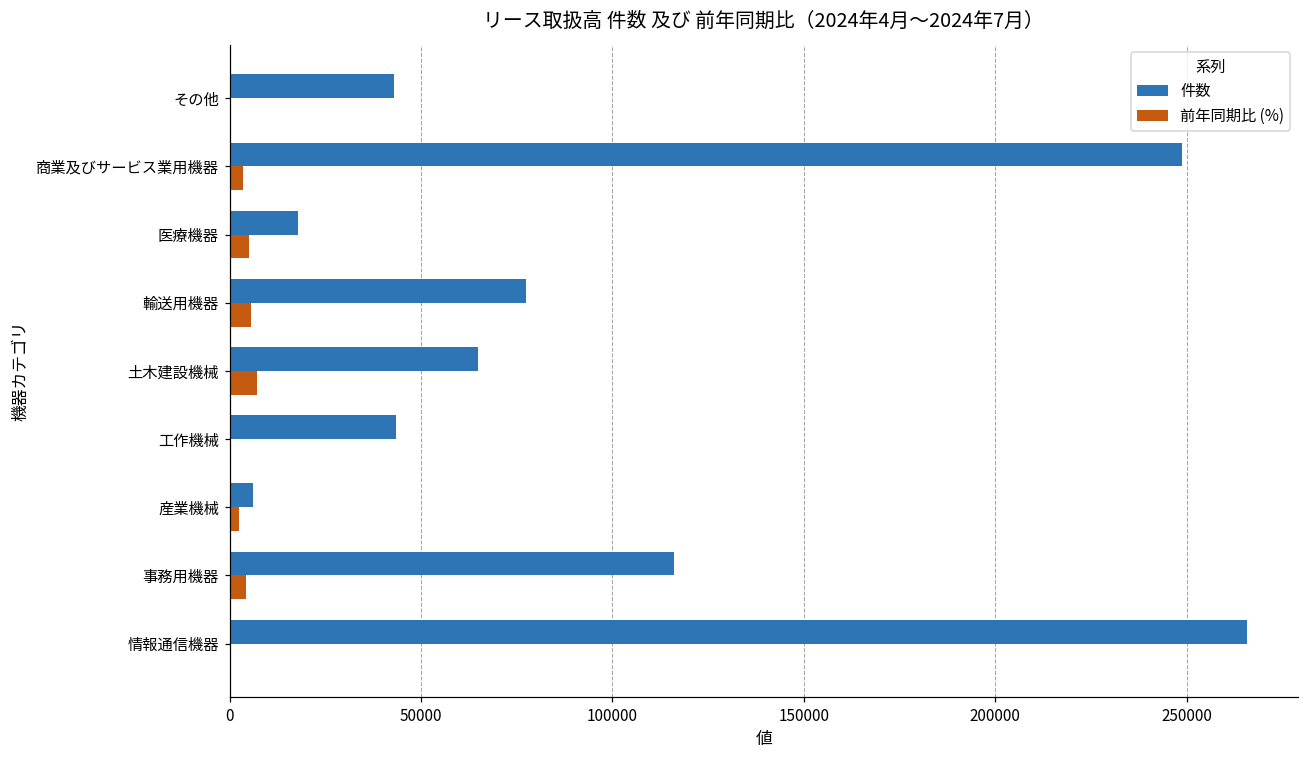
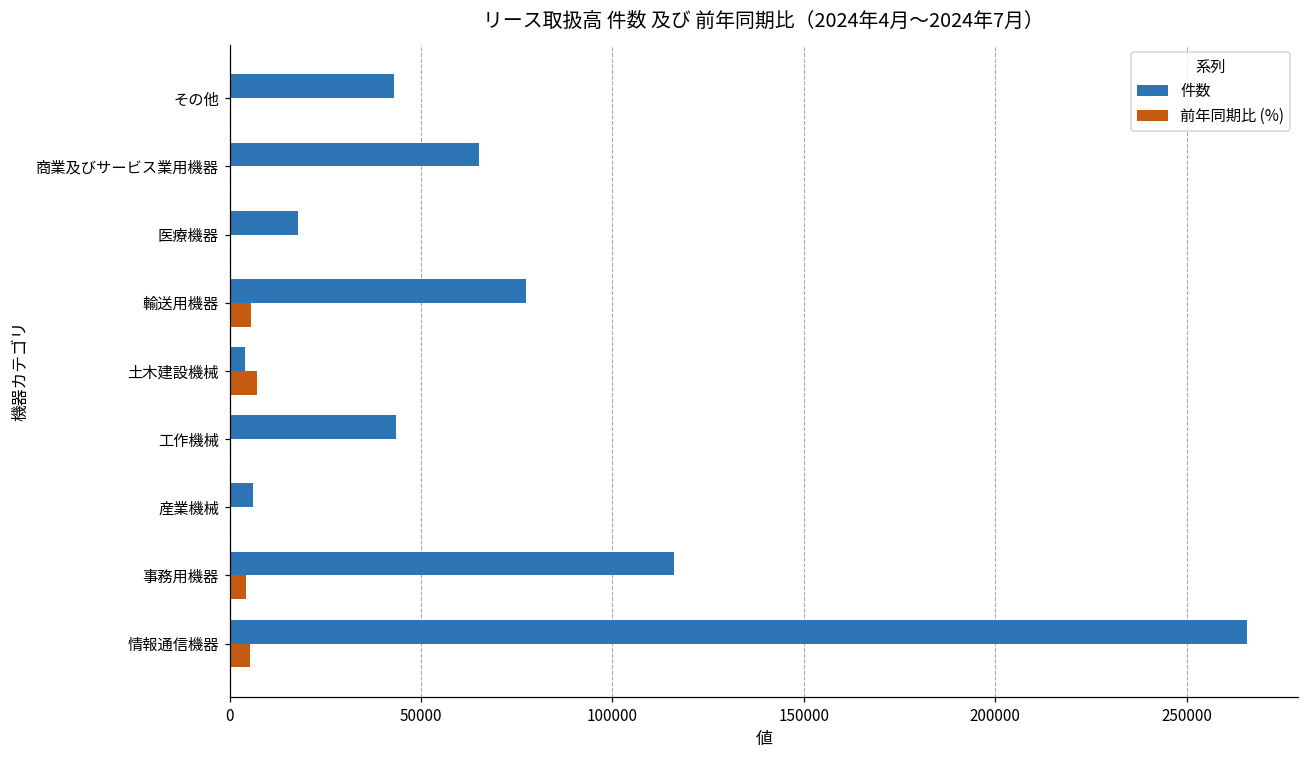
  {
    "件数": {
      "その他": 43000,
-     "商業及びサービス業用機器": 249000,
+     "商業及びサービス業用機器": 65000,
      "医療機器": 18000,
      "輸送用機器": 77000,
-     "土木建設機械": 65000,
+     "土木建設機械": 4000,
      "工作機械": 44000,
      "産業機械": 6000,
      "事務用機器": 116000,
      "情報通信機器": 266000
    },
    "前年同期比 (%)": {
-     "商業及びサービス業用機器": 3000,
-     "医療機器": 5000,
+     "商業及びサービス業用機器": 0,
+     "医療機器": 0,
      "輸送用機器": 6000,
      "土木建設機械": 7000,
-     "産業機械": 2000,
+     "産業機械": 0,
      "事務用機器": 4000,
-     "情報通信機器": 0
+     "情報通信機器": 5000
    }
  }
